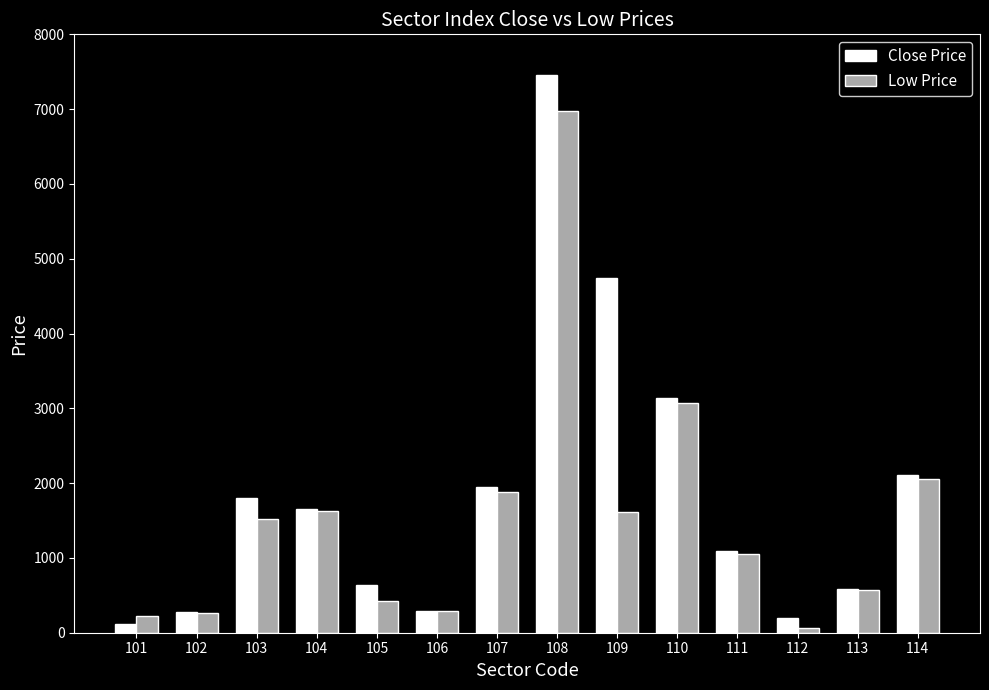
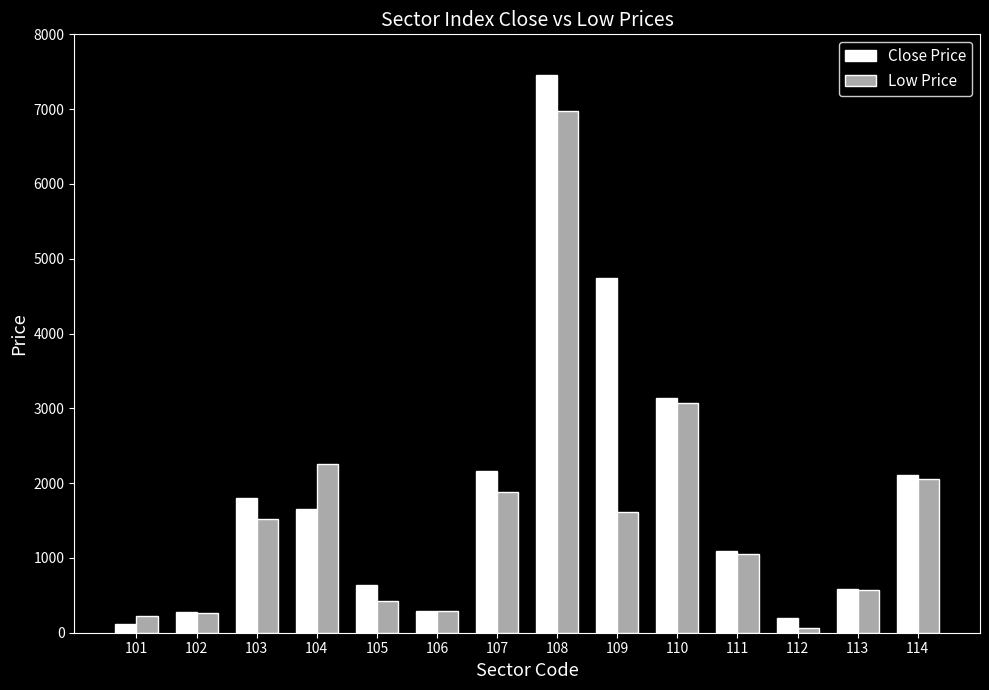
  {
    "Close Price": {
      "101": 100,
      "102": 300,
      "103": 1800,
      "104": 1700,
      "105": 600,
      "106": 300,
-     "107": 1900,
+     "107": 2200,
      "108": 7500,
      "109": 4700,
      "110": 3100,
      "111": 1100,
      "112": 200,
      "113": 600,
      "114": 2100
    },
    "Low Price": {
      "101": 200,
      "102": 300,
      "103": 1500,
-     "104": 1600,
+     "104": 2300,
      "105": 400,
      "106": 300,
      "107": 1900,
      "108": 7000,
      "109": 1600,
      "110": 3100,
      "111": 1100,
      "112": 100,
      "113": 600,
      "114": 2100
    }
  }
